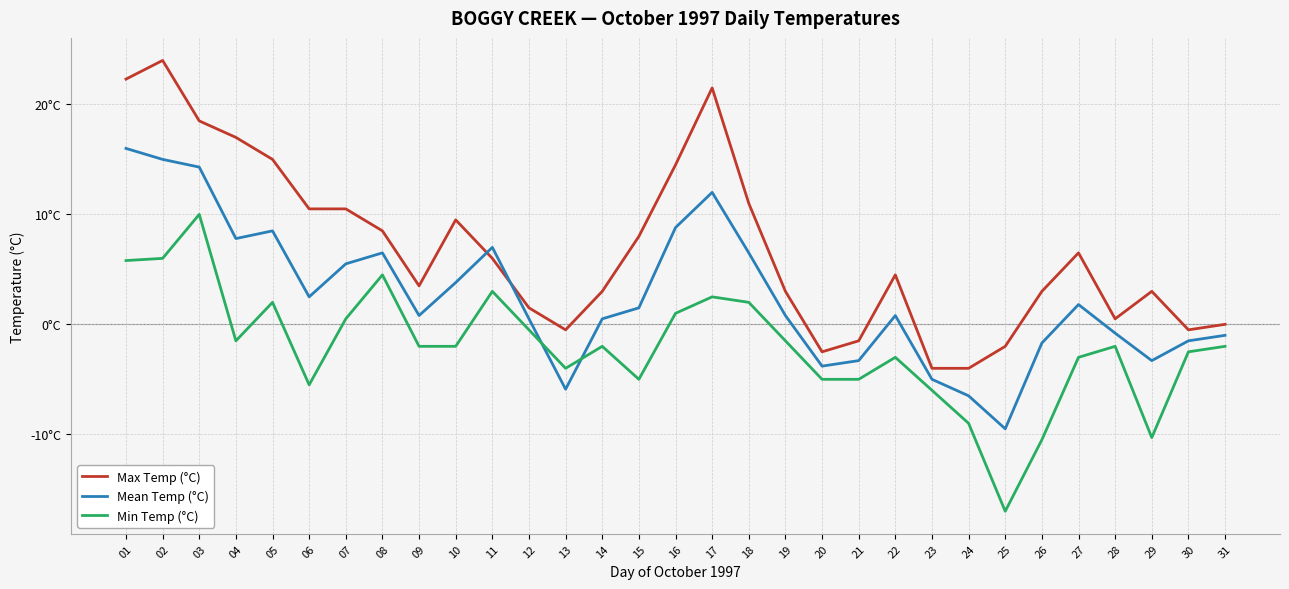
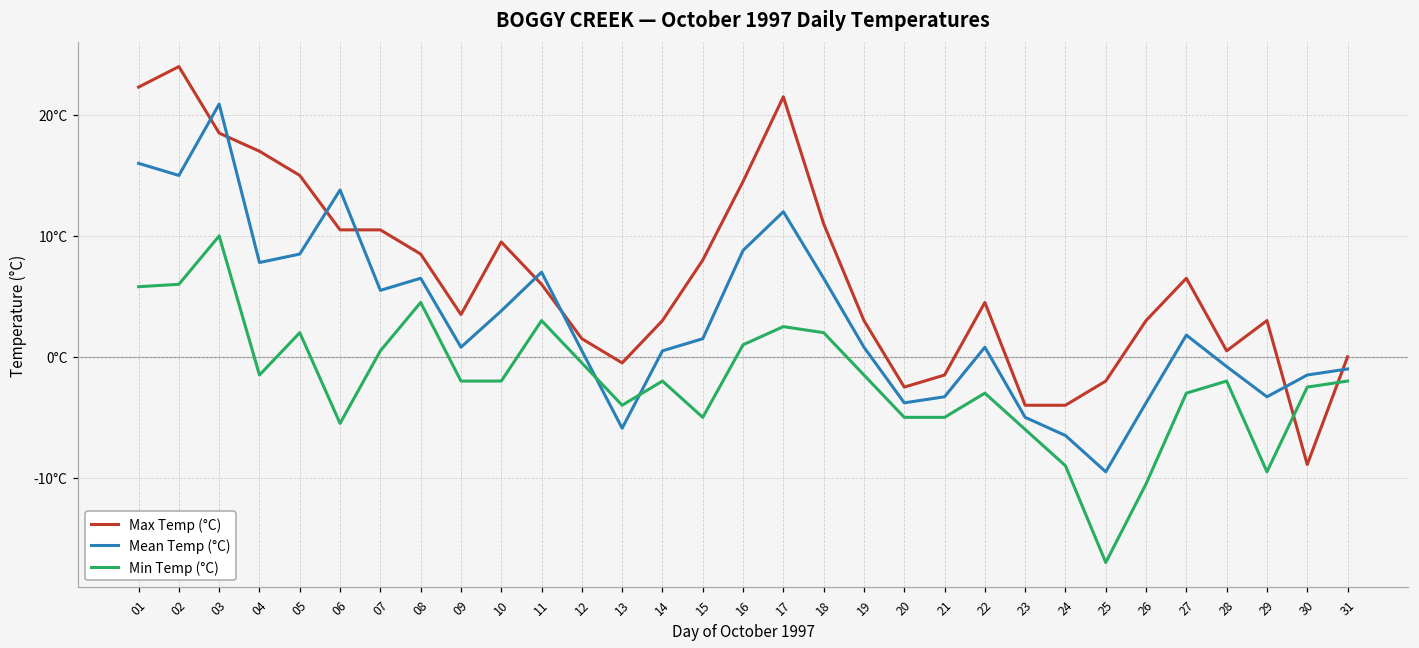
  {
    "Max Temp (°C)": {
      "01": "22.3°C",
      "02": "24.0°C",
      "03": "18.5°C",
      "04": "17.0°C",
      "05": "15.0°C",
      "06": "10.5°C",
      "07": "10.5°C",
      "08": "8.5°C",
      "09": "3.5°C",
      "10": "9.5°C",
      "11": "6.0°C",
      "12": "1.5°C",
      "13": "-0.5°C",
      "14": "3.0°C",
      "15": "8.0°C",
      "16": "14.5°C",
      "17": "21.5°C",
      "18": "11.0°C",
      "19": "3.0°C",
      "20": "-2.5°C",
      "21": "-1.5°C",
      "22": "4.5°C",
      "23": "-4.0°C",
      "24": "-4.0°C",
      "25": "-2.0°C",
      "26": "3.0°C",
      "27": "6.5°C",
      "28": "0.5°C",
      "29": "3.0°C",
-     "30": "-0.5°C",
+     "30": "-8.9°C",
      "31": "0.0°C"
    },
    "Mean Temp (°C)": {
      "01": "16.0°C",
      "02": "15.0°C",
-     "03": "14.3°C",
+     "03": "20.9°C",
      "04": "7.8°C",
      "05": "8.5°C",
-     "06": "2.5°C",
+     "06": "13.8°C",
      "07": "5.5°C",
      "08": "6.5°C",
      "09": "0.8°C",
      "10": "3.8°C",
      "11": "7.0°C",
      "12": "0.5°C",
      "13": "-5.9°C",
      "14": "0.5°C",
      "15": "1.5°C",
      "16": "8.8°C",
      "17": "12.0°C",
      "18": "6.5°C",
      "19": "0.8°C",
      "20": "-3.8°C",
      "21": "-3.3°C",
      "22": "0.8°C",
      "23": "-5.0°C",
      "24": "-6.5°C",
      "25": "-9.5°C",
-     "26": "-1.7°C",
+     "26": "-3.8°C",
      "27": "1.8°C",
      "28": "-0.8°C",
      "29": "-3.3°C",
      "30": "-1.5°C",
      "31": "-1.0°C"
    },
    "Min Temp (°C)": {
      "01": "5.8°C",
      "02": "6.0°C",
      "03": "10.0°C",
      "04": "-1.5°C",
      "05": "2.0°C",
      "06": "-5.5°C",
      "07": "0.5°C",
      "08": "4.5°C",
      "09": "-2.0°C",
      "10": "-2.0°C",
      "11": "3.0°C",
      "12": "-0.5°C",
      "13": "-4.0°C",
      "14": "-2.0°C",
      "15": "-5.0°C",
      "16": "1.0°C",
      "17": "2.5°C",
      "18": "2.0°C",
      "19": "-1.5°C",
      "20": "-5.0°C",
      "21": "-5.0°C",
      "22": "-3.0°C",
      "23": "-6.0°C",
      "24": "-9.0°C",
      "25": "-17.0°C",
      "26": "-10.5°C",
      "27": "-3.0°C",
      "28": "-2.0°C",
-     "29": "-10.3°C",
+     "29": "-9.5°C",
      "30": "-2.5°C",
      "31": "-2.0°C"
    }
  }
